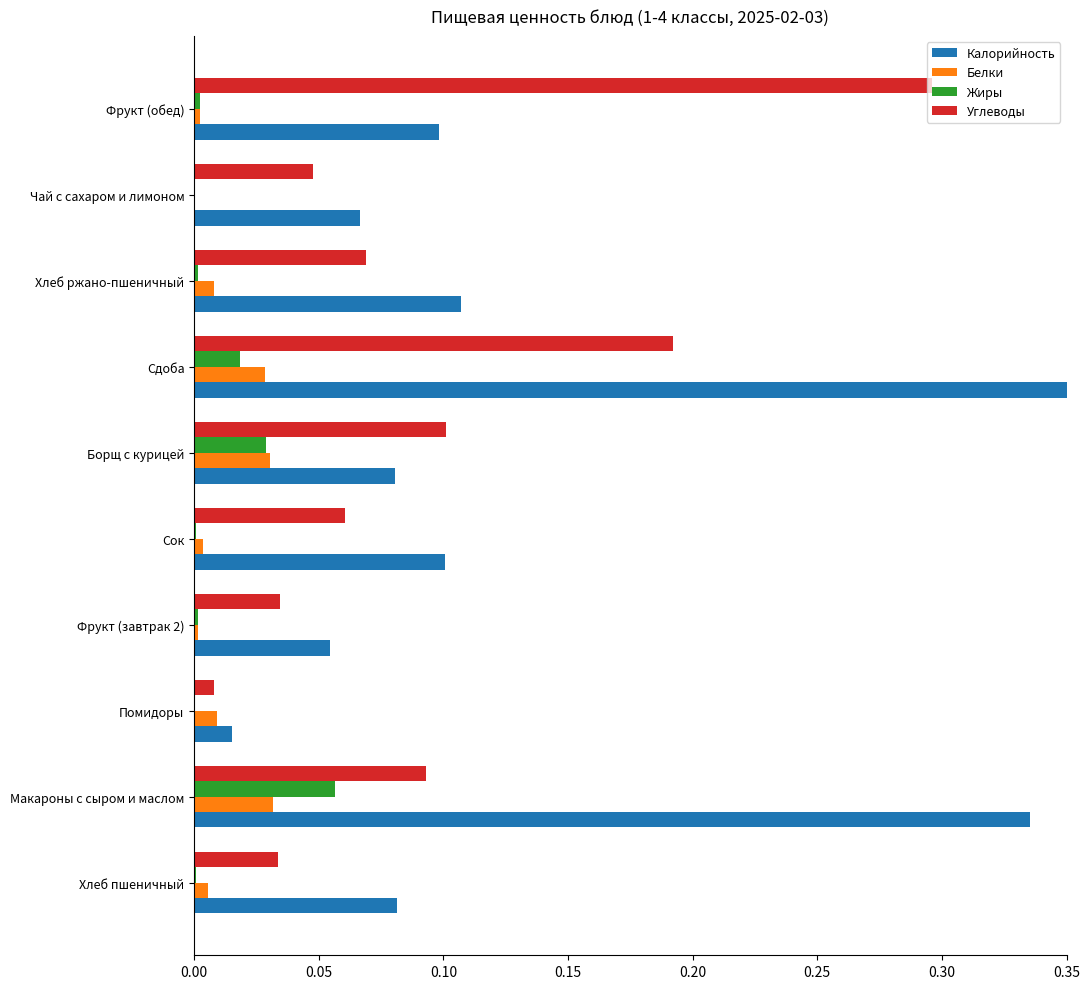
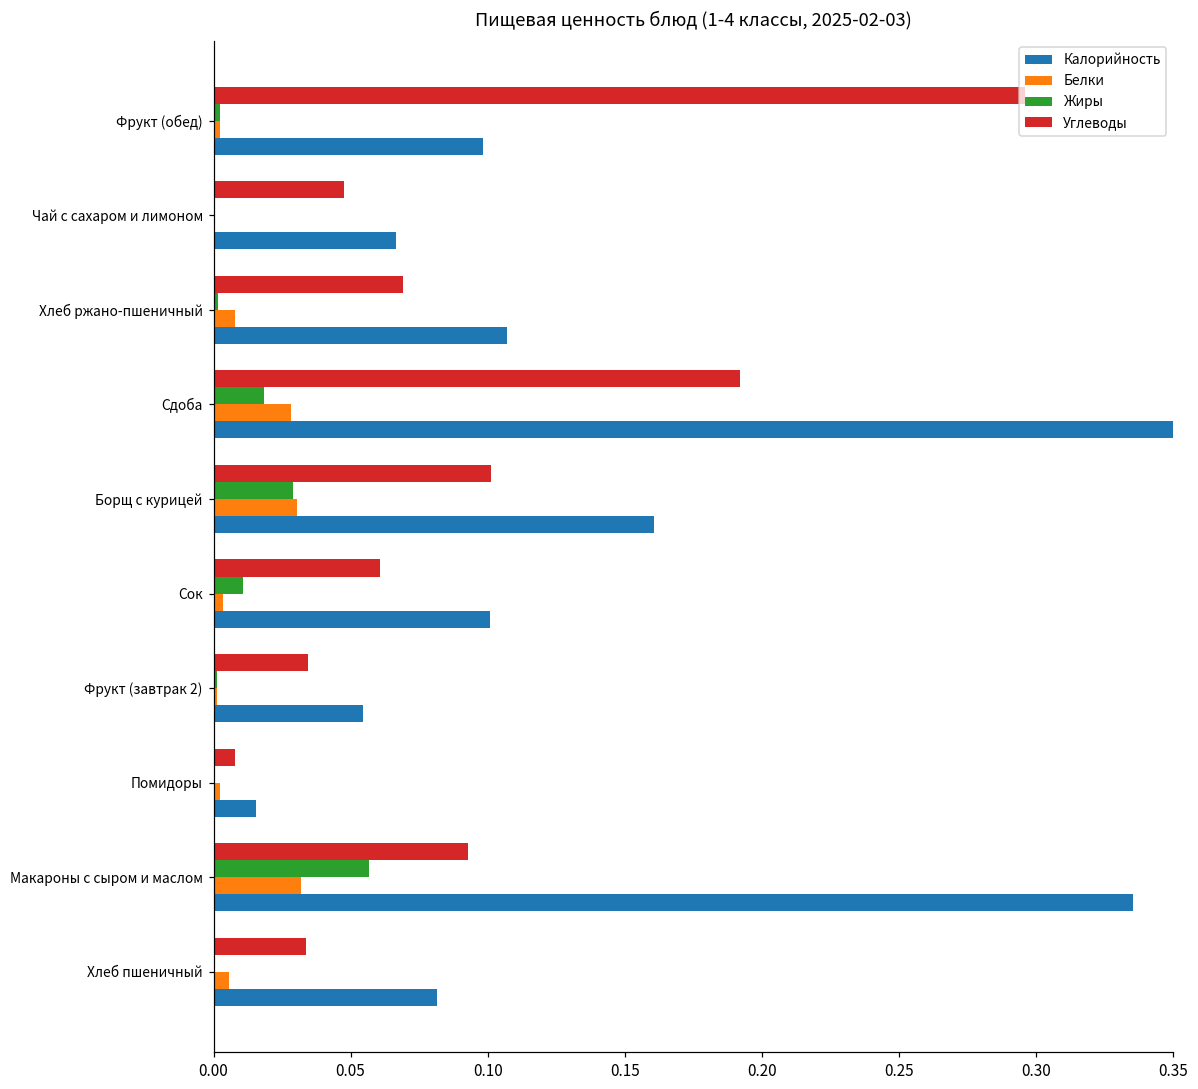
  {
    "Калорийность": {
      "Фрукт (обед)": 0.098,
      "Чай с сахаром и лимоном": 0.067,
      "Хлеб ржано-пшеничный": 0.107,
      "Сдоба": 0.350,
-     "Борщ с курицей": 0.081,
+     "Борщ с курицей": 0.161,
      "Сок": 0.101,
      "Фрукт (завтрак 2)": 0.055,
      "Помидоры": 0.015,
      "Макароны с сыром и маслом": 0.335,
      "Хлеб пшеничный": 0.082
    },
    "Белки": {
      "Фрукт (обед)": 0.003,
      "Хлеб ржано-пшеничный": 0.008,
      "Сдоба": 0.028,
      "Борщ с курицей": 0.031,
      "Сок": 0.003,
      "Фрукт (завтрак 2)": 0.001,
-     "Помидоры": 0.009,
+     "Помидоры": 0.002,
      "Макароны с сыром и маслом": 0.032,
      "Хлеб пшеничный": 0.006
    },
    "Жиры": {
      "Фрукт (обед)": 0.003,
      "Хлеб ржано-пшеничный": 0.002,
      "Сдоба": 0.019,
      "Борщ с курицей": 0.029,
-     "Сок": 0.001,
+     "Сок": 0.011,
      "Фрукт (завтрак 2)": 0.001,
      "Макароны с сыром и маслом": 0.057
    },
    "Углеводы": {
      "Чай с сахаром и лимоном": 0.048,
      "Хлеб ржано-пшеничный": 0.069,
      "Сдоба": 0.192,
      "Борщ с курицей": 0.101,
      "Сок": 0.061,
      "Фрукт (завтрак 2)": 0.034,
      "Помидоры": 0.008,
      "Макароны с сыром и маслом": 0.093,
      "Хлеб пшеничный": 0.034
    }
  }
